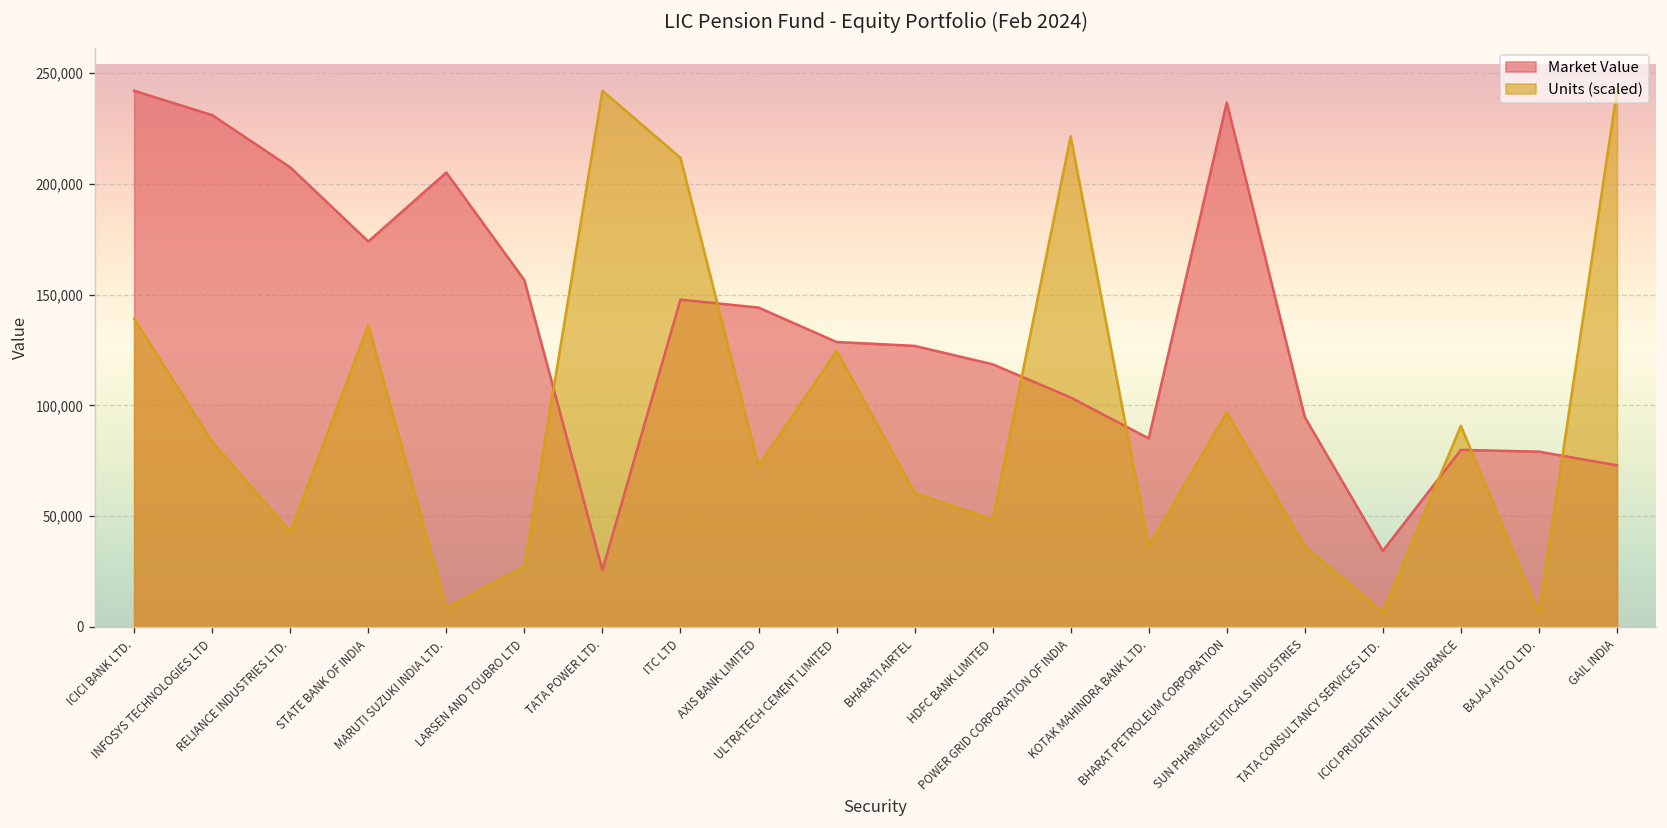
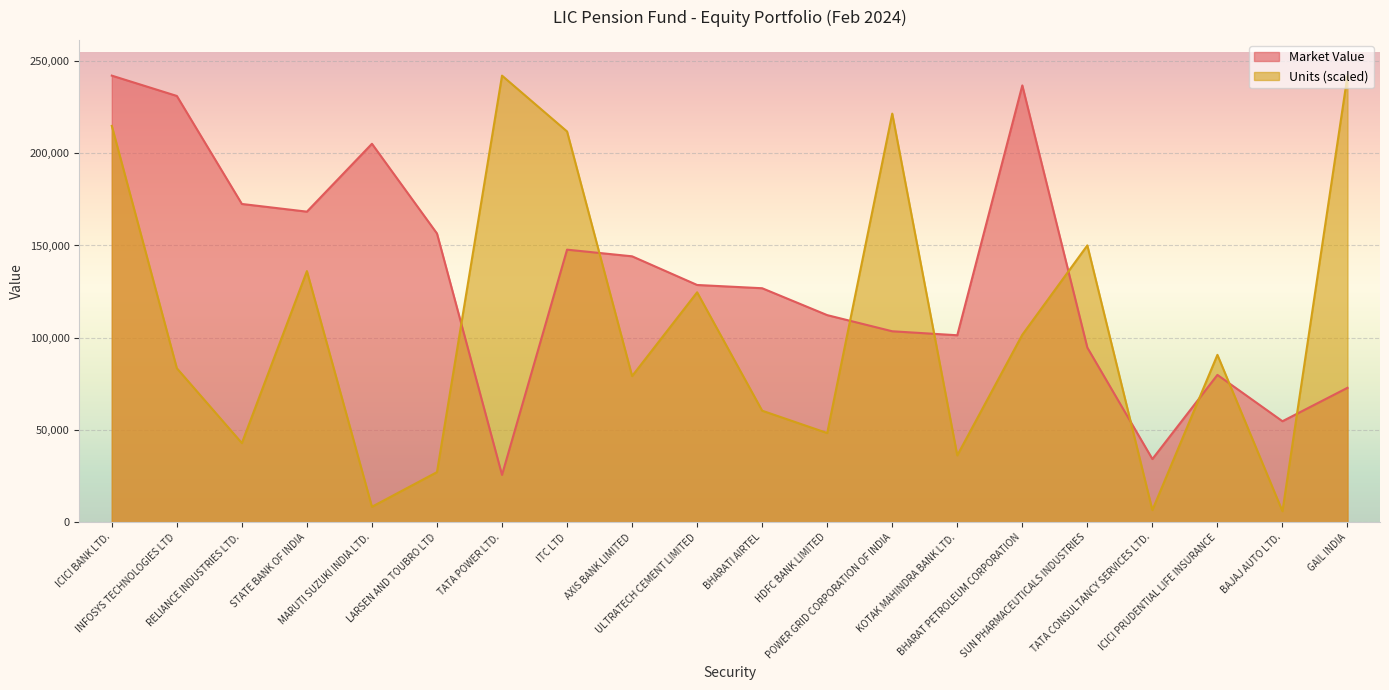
  {
    "Market Value": {
      "ICICI BANK LTD.": "242,000",
      "INFOSYS TECHNOLOGIES LTD": "231,000",
-     "RELIANCE INDUSTRIES LTD.": "207,000",
-     "STATE BANK OF INDIA": "174,000",
+     "RELIANCE INDUSTRIES LTD.": "172,000",
+     "STATE BANK OF INDIA": "168,000",
      "MARUTI SUZUKI INDIA LTD.": "205,000",
      "LARSEN AND TOUBRO LTD": "156,000",
      "TATA POWER LTD.": "26,000",
      "ITC LTD": "148,000",
      "AXIS BANK LIMITED": "144,000",
      "ULTRATECH CEMENT LIMITED": "129,000",
      "BHARATI AIRTEL": "127,000",
-     "HDFC BANK LIMITED": "119,000",
+     "HDFC BANK LIMITED": "112,000",
      "POWER GRID CORPORATION OF INDIA": "104,000",
-     "KOTAK MAHINDRA BANK LTD.": "85,000",
+     "KOTAK MAHINDRA BANK LTD.": "101,000",
      "BHARAT PETROLEUM CORPORATION": "237,000",
      "SUN PHARMACEUTICALS INDUSTRIES": "95,000",
      "TATA CONSULTANCY SERVICES LTD.": "34,000",
      "ICICI PRUDENTIAL LIFE INSURANCE": "80,000",
-     "BAJAJ AUTO LTD.": "79,000",
+     "BAJAJ AUTO LTD.": "55,000",
      "GAIL INDIA": "73,000"
    },
    "Units (scaled)": {
-     "ICICI BANK LTD.": "139,000",
+     "ICICI BANK LTD.": "215,000",
      "INFOSYS TECHNOLOGIES LTD": "83,000",
      "RELIANCE INDUSTRIES LTD.": "43,000",
      "STATE BANK OF INDIA": "136,000",
      "MARUTI SUZUKI INDIA LTD.": "8,000",
      "LARSEN AND TOUBRO LTD": "27,000",
      "TATA POWER LTD.": "242,000",
      "ITC LTD": "212,000",
-     "AXIS BANK LIMITED": "73,000",
+     "AXIS BANK LIMITED": "79,000",
      "ULTRATECH CEMENT LIMITED": "125,000",
      "BHARATI AIRTEL": "61,000",
      "HDFC BANK LIMITED": "48,000",
      "POWER GRID CORPORATION OF INDIA": "221,000",
      "KOTAK MAHINDRA BANK LTD.": "36,000",
-     "BHARAT PETROLEUM CORPORATION": "97,000",
-     "SUN PHARMACEUTICALS INDUSTRIES": "36,000",
+     "BHARAT PETROLEUM CORPORATION": "102,000",
+     "SUN PHARMACEUTICALS INDUSTRIES": "150,000",
      "TATA CONSULTANCY SERVICES LTD.": "7,000",
      "ICICI PRUDENTIAL LIFE INSURANCE": "91,000",
      "BAJAJ AUTO LTD.": "6,000"
    }
  }
